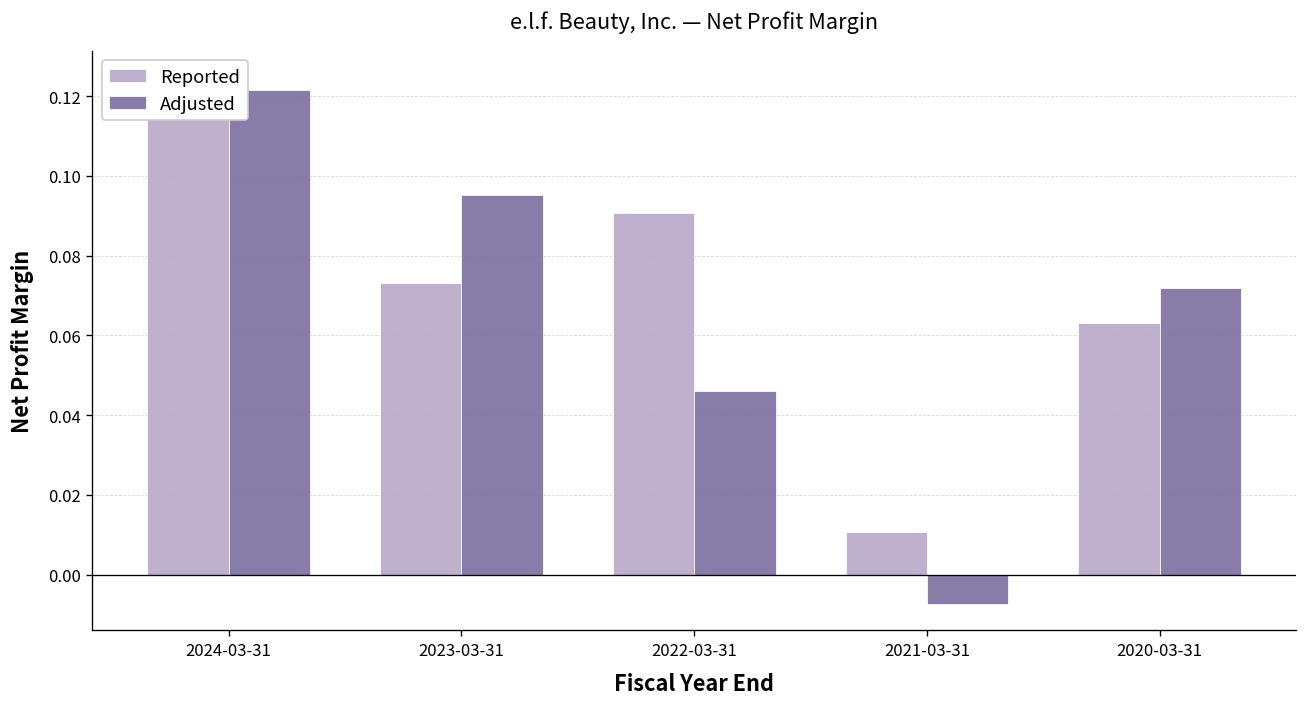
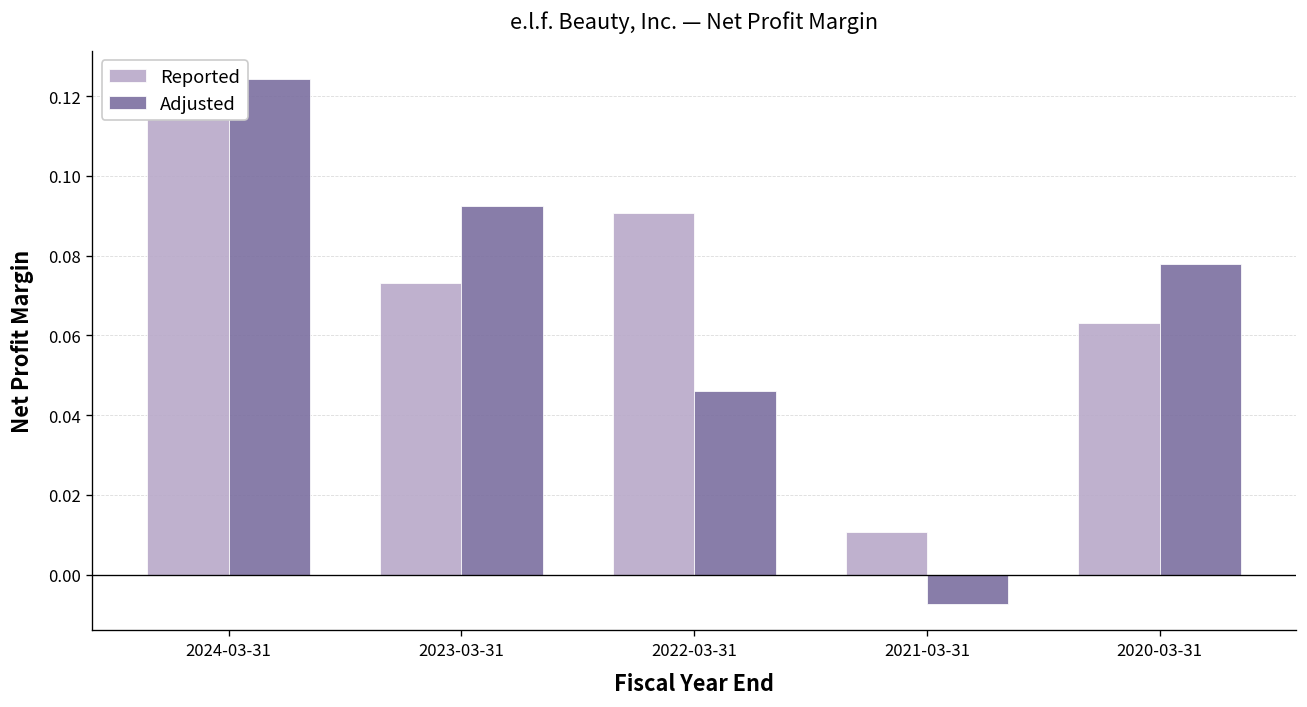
  {
    "Reported": {
      "2023-03-31": 0.073,
      "2022-03-31": 0.091,
      "2021-03-31": 0.011,
      "2020-03-31": 0.063
    },
    "Adjusted": {
-     "2024-03-31": 0.122,
-     "2023-03-31": 0.095,
+     "2024-03-31": 0.124,
+     "2023-03-31": 0.093,
      "2022-03-31": 0.046,
      "2021-03-31": -0.007,
-     "2020-03-31": 0.072
+     "2020-03-31": 0.078
    }
  }
